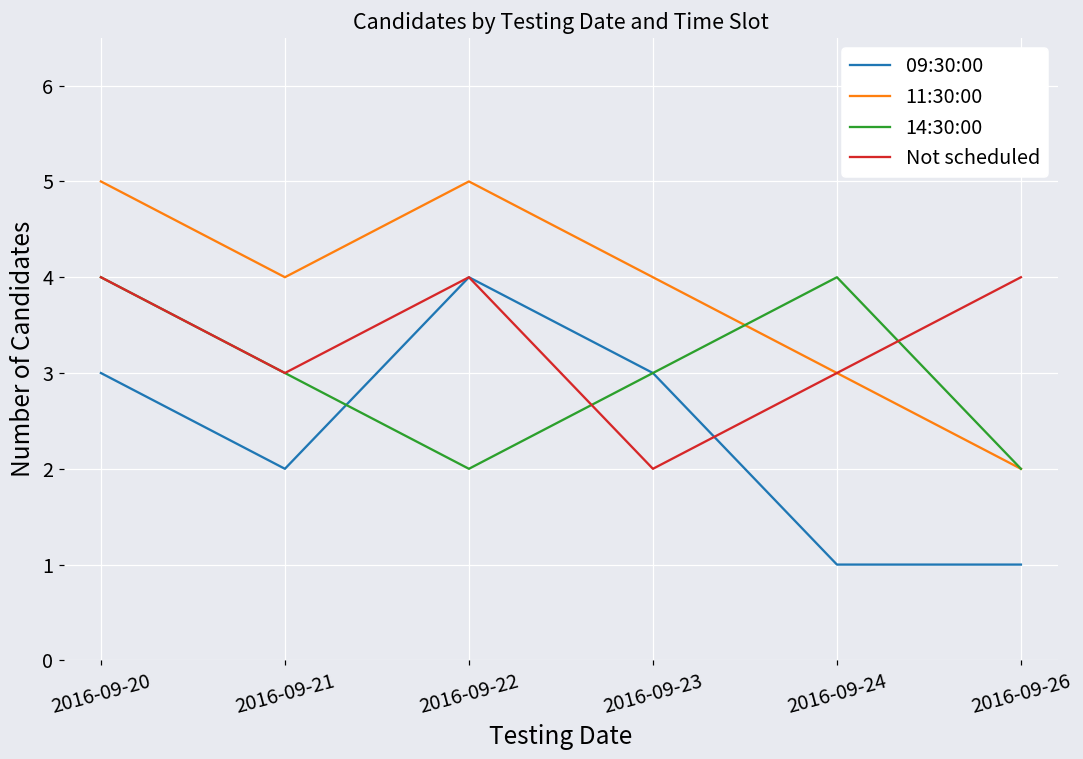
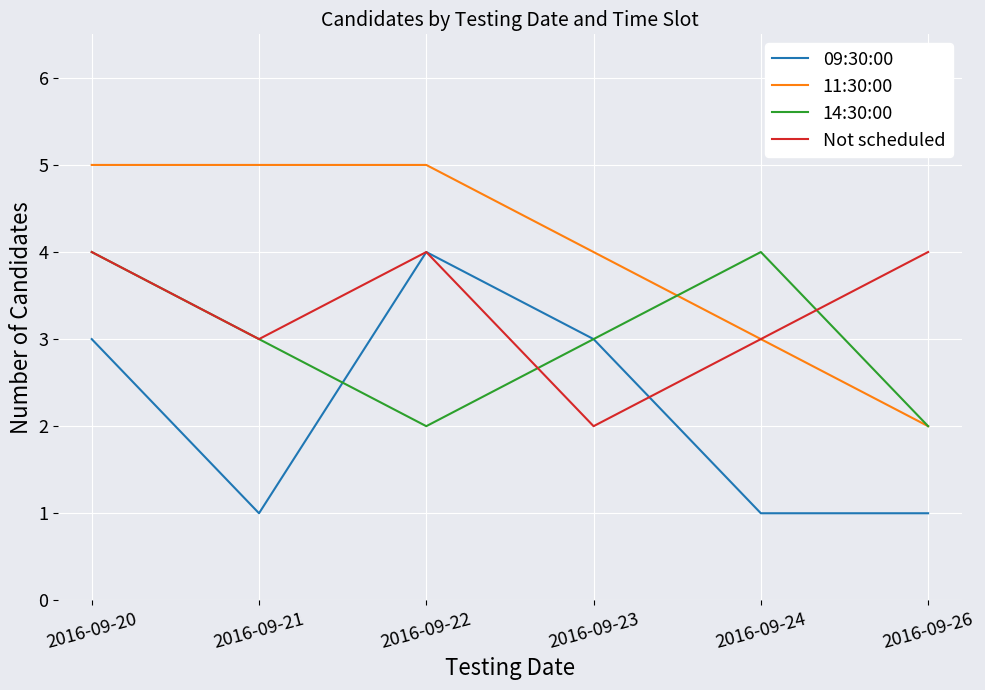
  {
    "09:30:00": {
      "2016-09-20": 3,
-     "2016-09-21": 2,
+     "2016-09-21": 1,
      "2016-09-24": 1,
      "2016-09-26": 1
    },
    "11:30:00": {
      "2016-09-20": 5,
-     "2016-09-21": 4,
+     "2016-09-21": 5,
      "2016-09-22": 5,
      "2016-09-23": 4
    },
    "14:30:00": {
      "2016-09-22": 2,
      "2016-09-24": 4
    },
    "Not scheduled": {
      "2016-09-23": 2,
      "2016-09-26": 4
    }
  }
